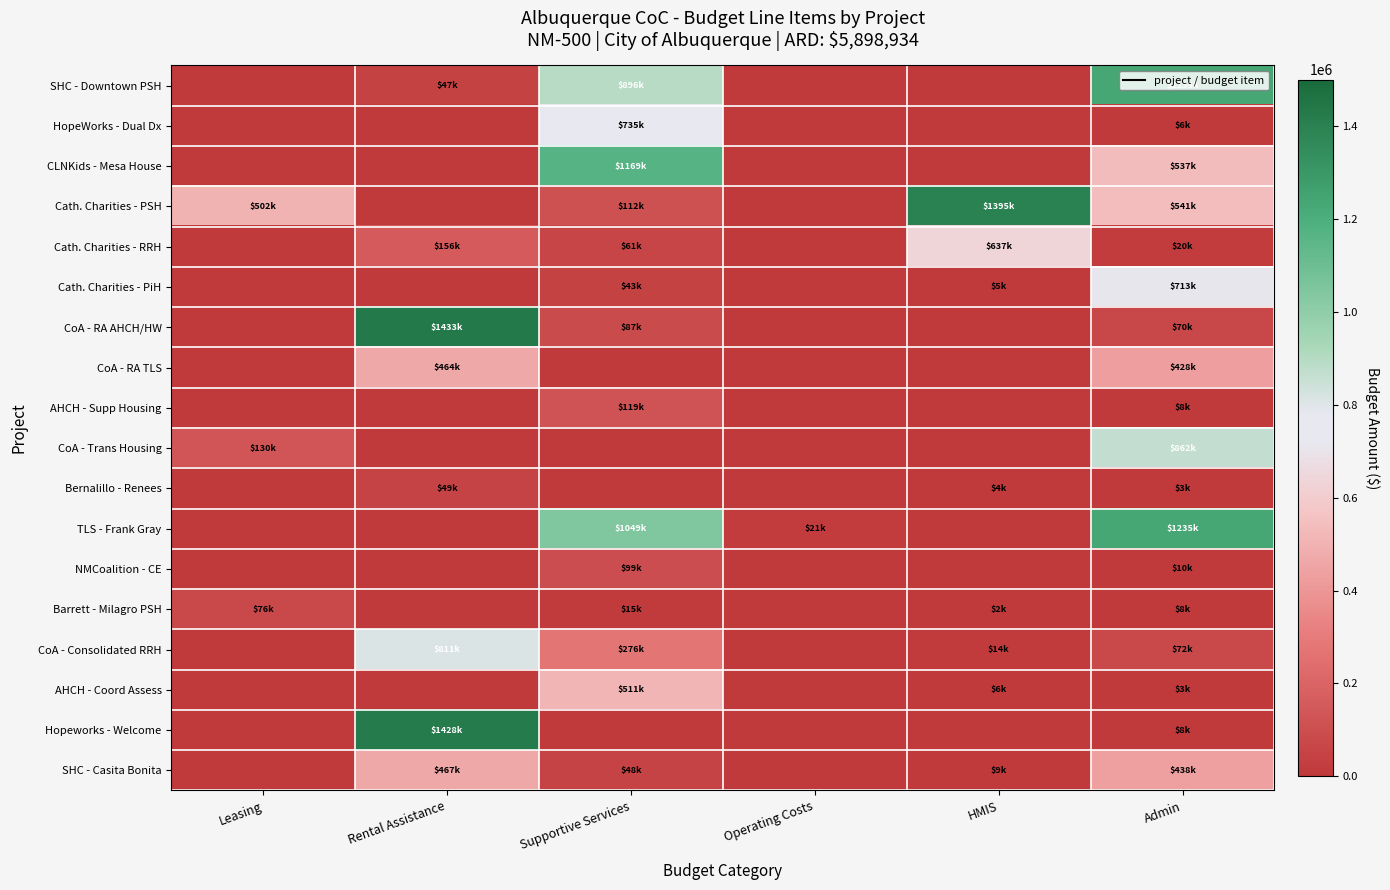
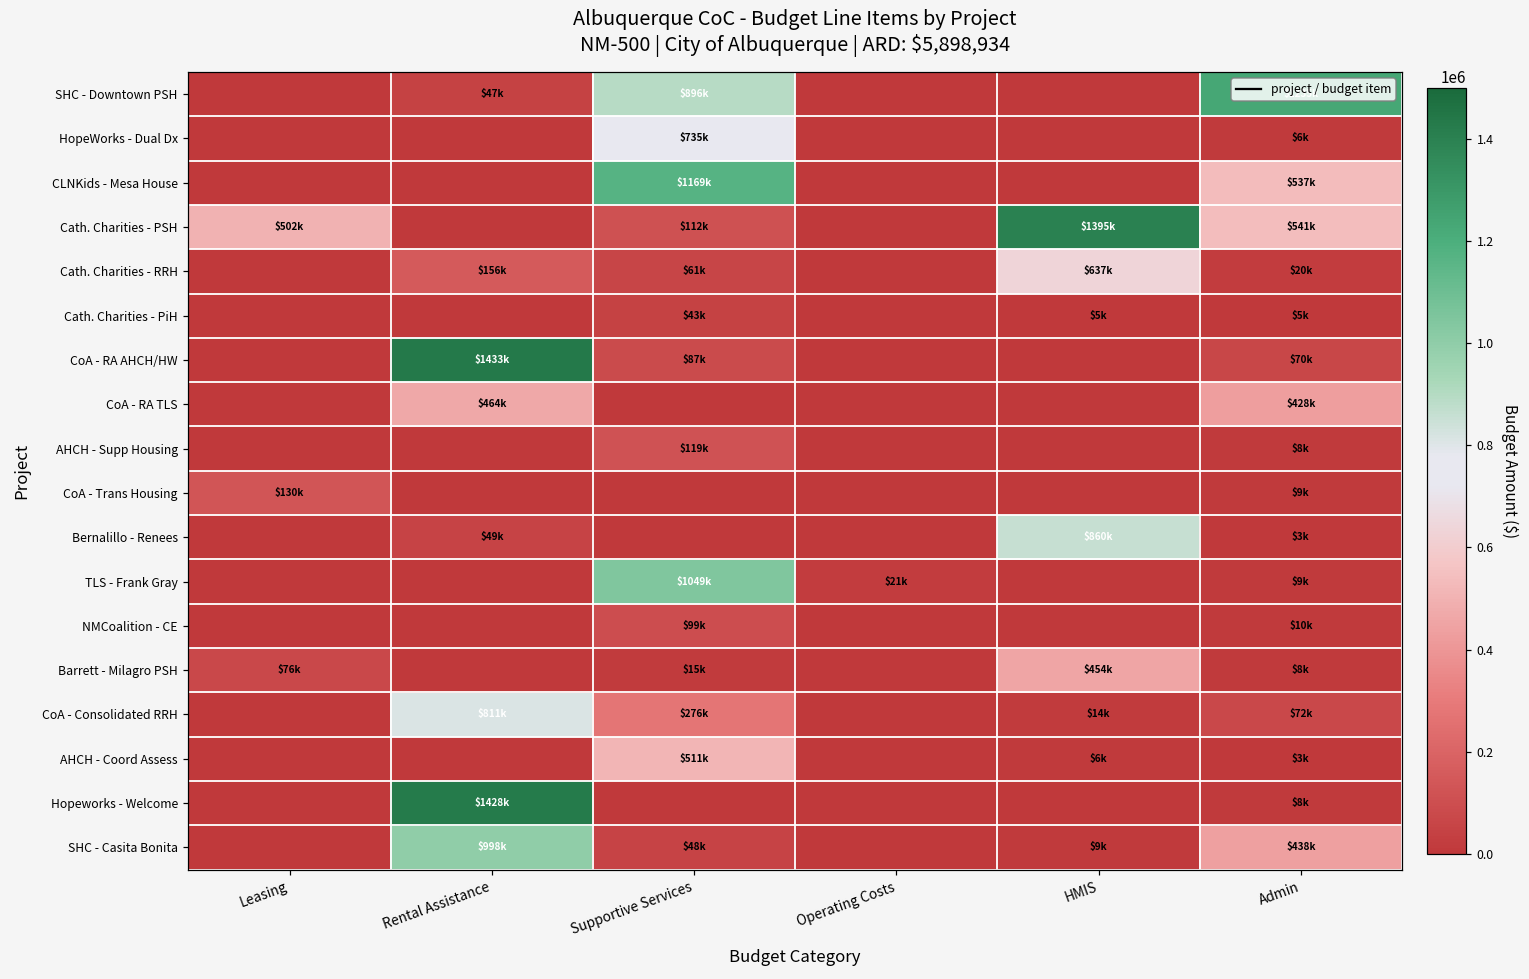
  {
    "SHC - Downtown PSH": {
      "Rental Assistance": "$47k",
      "Supportive Services": "$896k"
    },
    "HopeWorks - Dual Dx": {
      "Supportive Services": "$735k",
      "Admin": "$6k"
    },
    "CLNKids - Mesa House": {
      "Supportive Services": "$1169k",
      "Admin": "$537k"
    },
    "Cath. Charities - PSH": {
      "Leasing": "$502k",
      "Supportive Services": "$112k",
      "HMIS": "$1395k",
      "Admin": "$541k"
    },
    "Cath. Charities - RRH": {
      "Rental Assistance": "$156k",
      "Supportive Services": "$61k",
      "HMIS": "$637k",
      "Admin": "$20k"
    },
    "Cath. Charities - PiH": {
      "Supportive Services": "$43k",
      "HMIS": "$5k",
-     "Admin": "$713k"
+     "Admin": "$5k"
    },
    "CoA - RA AHCH/HW": {
      "Rental Assistance": "$1433k",
      "Supportive Services": "$87k",
      "Admin": "$70k"
    },
    "CoA - RA TLS": {
      "Rental Assistance": "$464k",
      "Admin": "$428k"
    },
    "AHCH - Supp Housing": {
      "Supportive Services": "$119k",
      "Admin": "$8k"
    },
    "CoA - Trans Housing": {
      "Leasing": "$130k",
-     "Admin": "$862k"
+     "Admin": "$9k"
    },
    "Bernalillo - Renees": {
      "Rental Assistance": "$49k",
-     "HMIS": "$4k",
+     "HMIS": "$860k",
      "Admin": "$3k"
    },
    "TLS - Frank Gray": {
      "Supportive Services": "$1049k",
      "Operating Costs": "$21k",
-     "Admin": "$1235k"
+     "Admin": "$9k"
    },
    "NMCoalition - CE": {
      "Supportive Services": "$99k",
      "Admin": "$10k"
    },
    "Barrett - Milagro PSH": {
      "Leasing": "$76k",
      "Supportive Services": "$15k",
-     "HMIS": "$2k",
+     "HMIS": "$454k",
      "Admin": "$8k"
    },
    "CoA - Consolidated RRH": {
      "Supportive Services": "$276k",
      "HMIS": "$14k",
      "Admin": "$72k"
    },
    "AHCH - Coord Assess": {
      "Supportive Services": "$511k",
      "HMIS": "$6k",
      "Admin": "$3k"
    },
    "Hopeworks - Welcome": {
      "Rental Assistance": "$1428k",
      "Admin": "$8k"
    },
    "SHC - Casita Bonita": {
-     "Rental Assistance": "$467k",
+     "Rental Assistance": "$998k",
      "Supportive Services": "$48k",
      "HMIS": "$9k",
      "Admin": "$438k"
    }
  }
